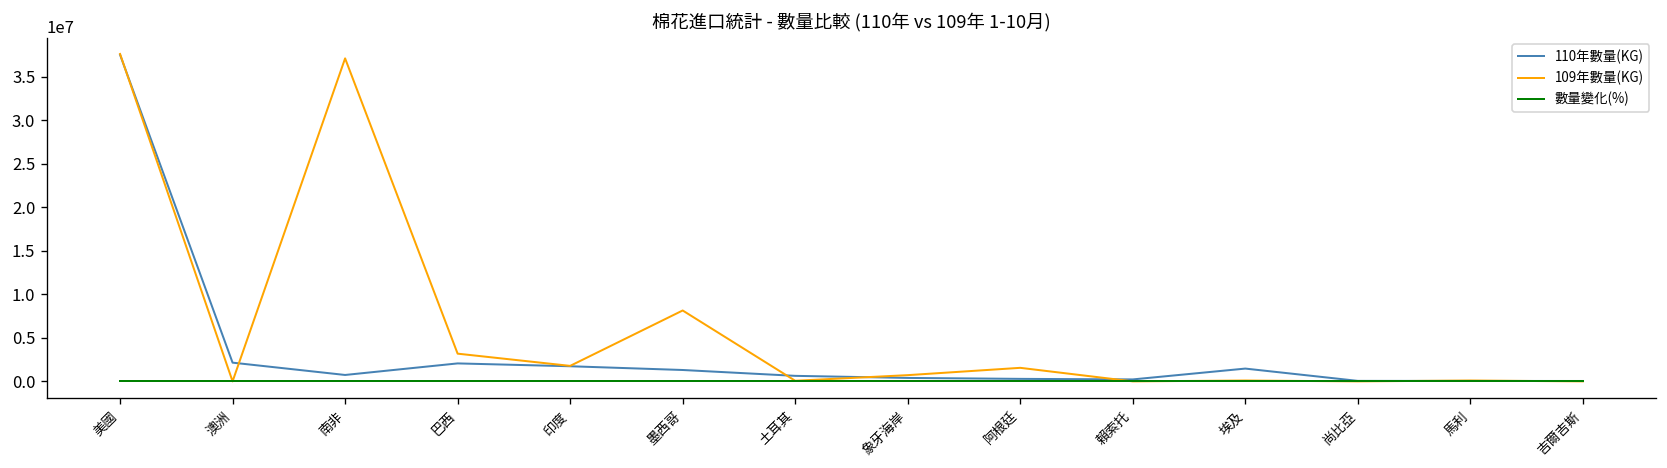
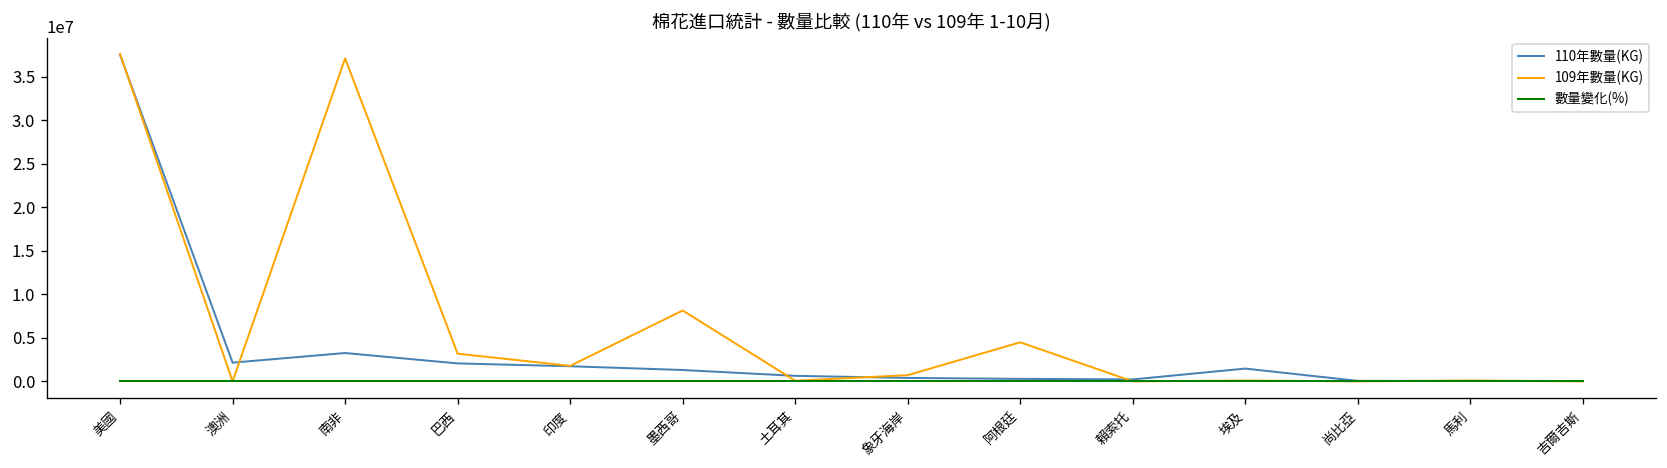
  {
    "110年數量(KG)": {
      "澳洲": 2000000,
-     "南非": 1000000,
+     "南非": 3000000,
      "巴西": 2000000,
      "墨西哥": 1000000,
      "土耳其": 1000000,
      "埃及": 1000000
    },
    "109年數量(KG)": {
      "南非": 37000000,
      "巴西": 3000000,
      "墨西哥": 8000000,
-     "阿根廷": 2000000
+     "阿根廷": 4000000
    },
    "數量變化(%)": {
      "美國": 0,
      "南非": 0,
      "巴西": 0,
      "印度": 0,
      "墨西哥": 0,
      "象牙海岸": 0
    }
  }
